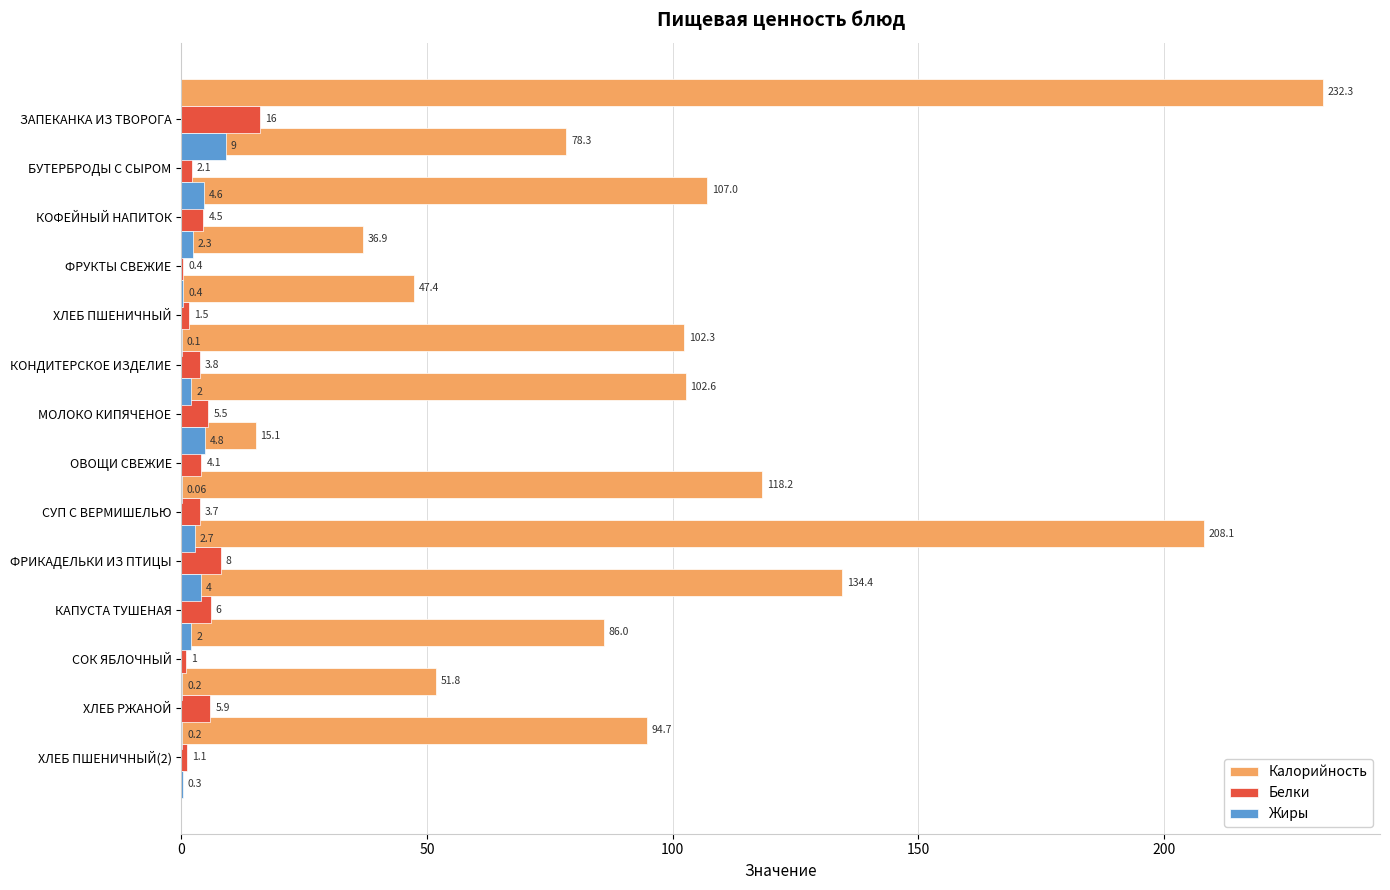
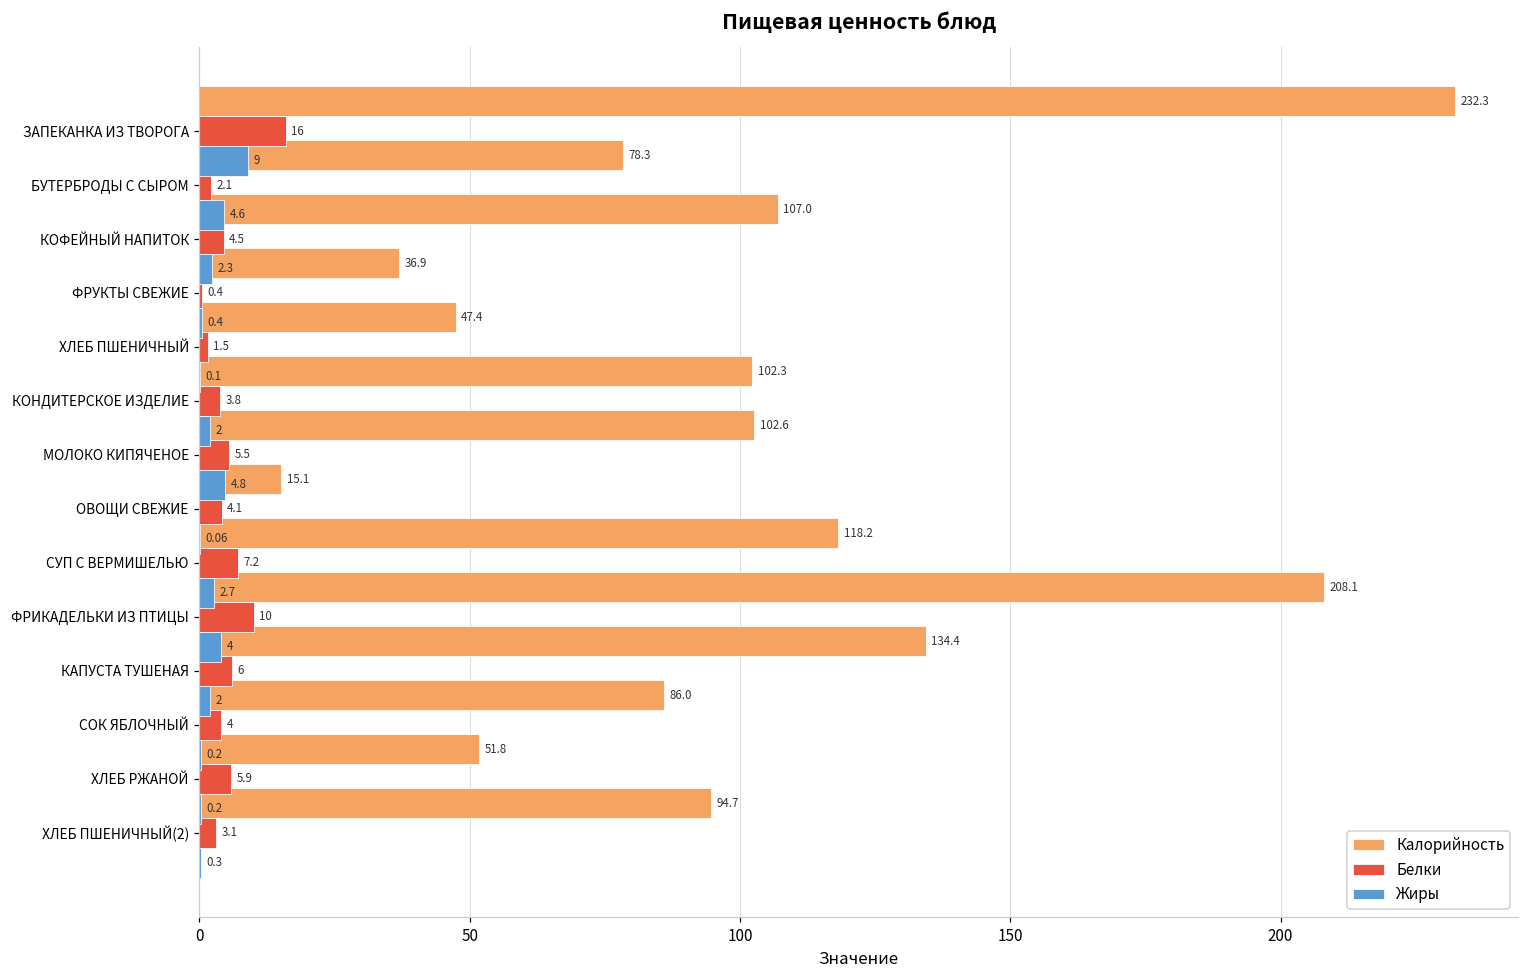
  {
    "Белки": {
      "ЗАПЕКАНКА ИЗ ТВОРОГА": 16,
      "БУТЕРБРОДЫ С СЫРОМ": 2.1,
      "КОФЕЙНЫЙ НАПИТОК": 4.5,
      "ФРУКТЫ СВЕЖИЕ": 0.4,
      "ХЛЕБ ПШЕНИЧНЫЙ": 1.5,
      "КОНДИТЕРСКОЕ ИЗДЕЛИЕ": 3.8,
      "МОЛОКО КИПЯЧЕНОЕ": 5.5,
      "ОВОЩИ СВЕЖИЕ": 4.1,
-     "СУП С ВЕРМИШЕЛЬЮ": 3.7,
-     "ФРИКАДЕЛЬКИ ИЗ ПТИЦЫ": 8,
+     "СУП С ВЕРМИШЕЛЬЮ": 7.2,
+     "ФРИКАДЕЛЬКИ ИЗ ПТИЦЫ": 10,
      "КАПУСТА ТУШЕНАЯ": 6,
-     "СОК ЯБЛОЧНЫЙ": 1,
+     "СОК ЯБЛОЧНЫЙ": 4,
      "ХЛЕБ РЖАНОЙ": 5.9,
-     "ХЛЕБ ПШЕНИЧНЫЙ(2)": 1.1
+     "ХЛЕБ ПШЕНИЧНЫЙ(2)": 3.1
    }
  }
